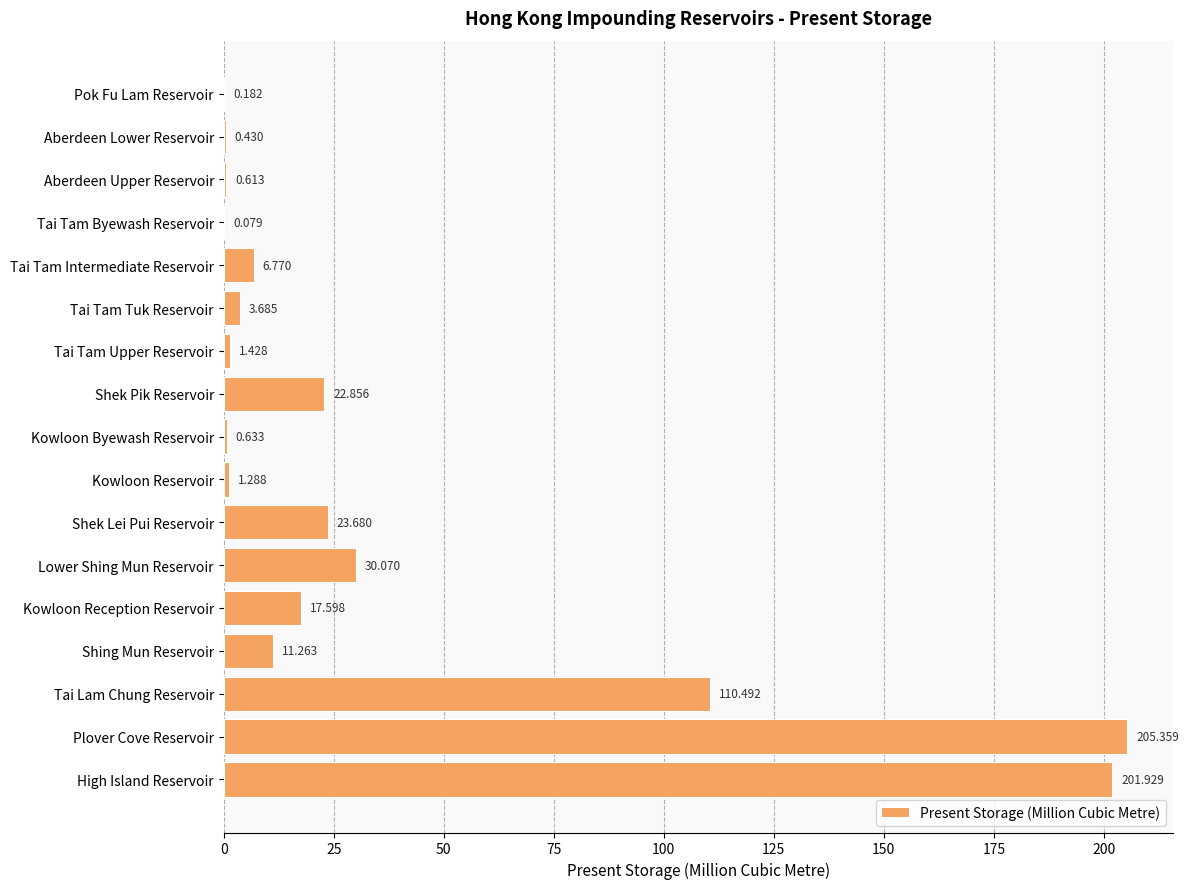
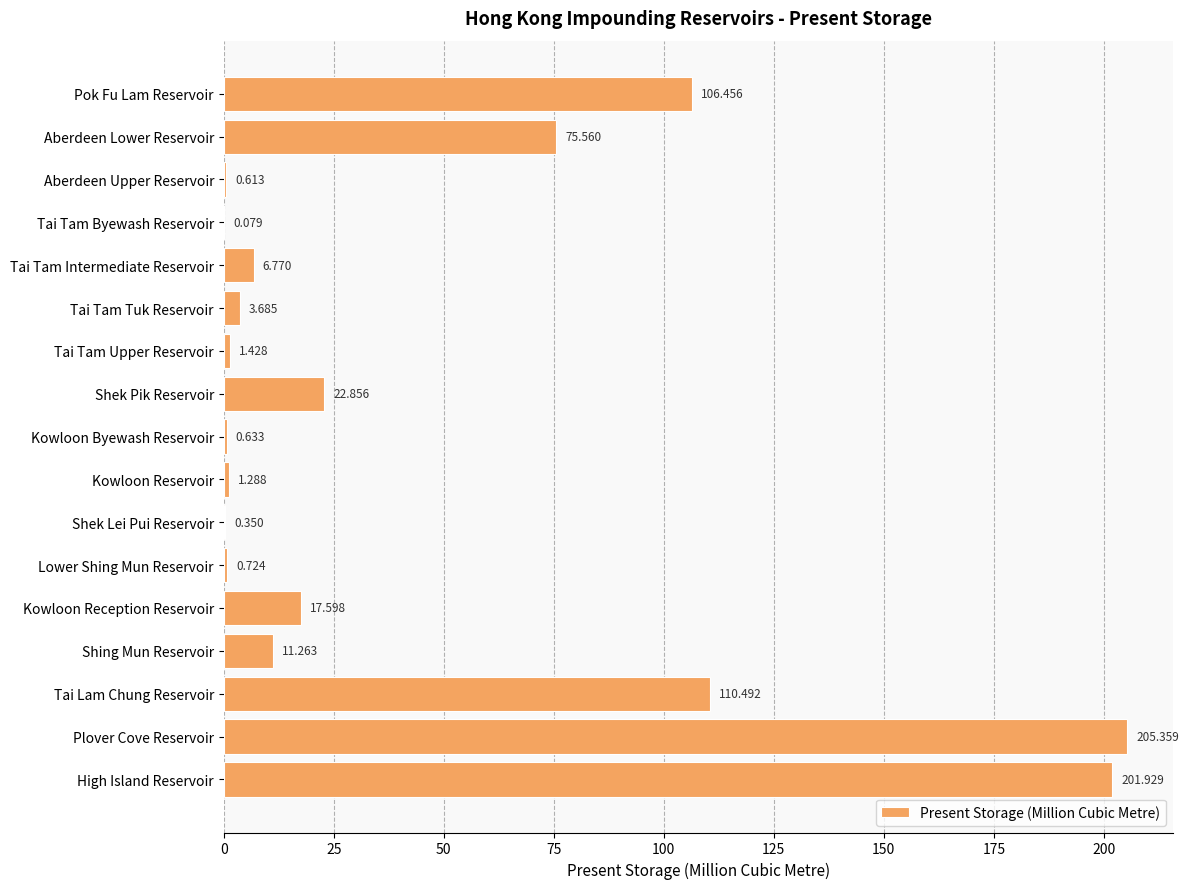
  {
-   "Pok Fu Lam Reservoir": 0.182,
-   "Aberdeen Lower Reservoir": 0.430,
+   "Pok Fu Lam Reservoir": 106.456,
+   "Aberdeen Lower Reservoir": 75.560,
    "Aberdeen Upper Reservoir": 0.613,
    "Tai Tam Byewash Reservoir": 0.079,
    "Tai Tam Intermediate Reservoir": 6.770,
    "Tai Tam Tuk Reservoir": 3.685,
    "Tai Tam Upper Reservoir": 1.428,
    "Shek Pik Reservoir": 22.856,
    "Kowloon Byewash Reservoir": 0.633,
    "Kowloon Reservoir": 1.288,
-   "Shek Lei Pui Reservoir": 23.680,
-   "Lower Shing Mun Reservoir": 30.070,
+   "Shek Lei Pui Reservoir": 0.350,
+   "Lower Shing Mun Reservoir": 0.724,
    "Kowloon Reception Reservoir": 17.598,
    "Shing Mun Reservoir": 11.263,
    "Tai Lam Chung Reservoir": 110.492,
    "Plover Cove Reservoir": 205.359,
    "High Island Reservoir": 201.929
  }
